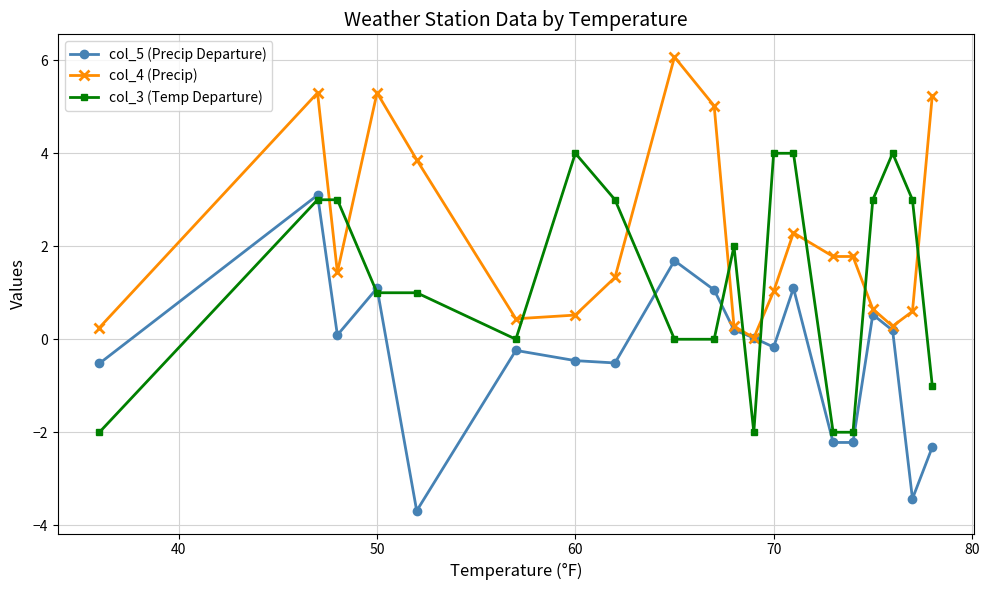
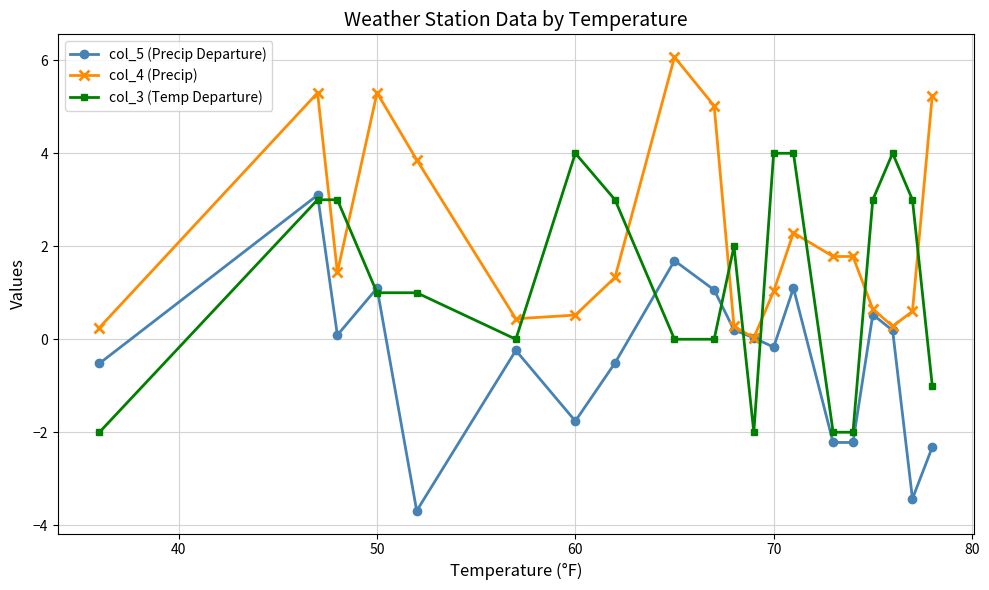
  {
    "col_5 (Precip Departure)": {
      "50": 1.1,
-     "60": -0.5,
+     "60": -1.8,
      "70": -0.2
    },
    "col_4 (Precip)": {
      "50": 5.3,
      "60": 0.5,
      "70": 1.0
    },
    "col_3 (Temp Departure)": {
      "50": 1.0,
      "60": 4.0,
      "70": 4.0
    }
  }
